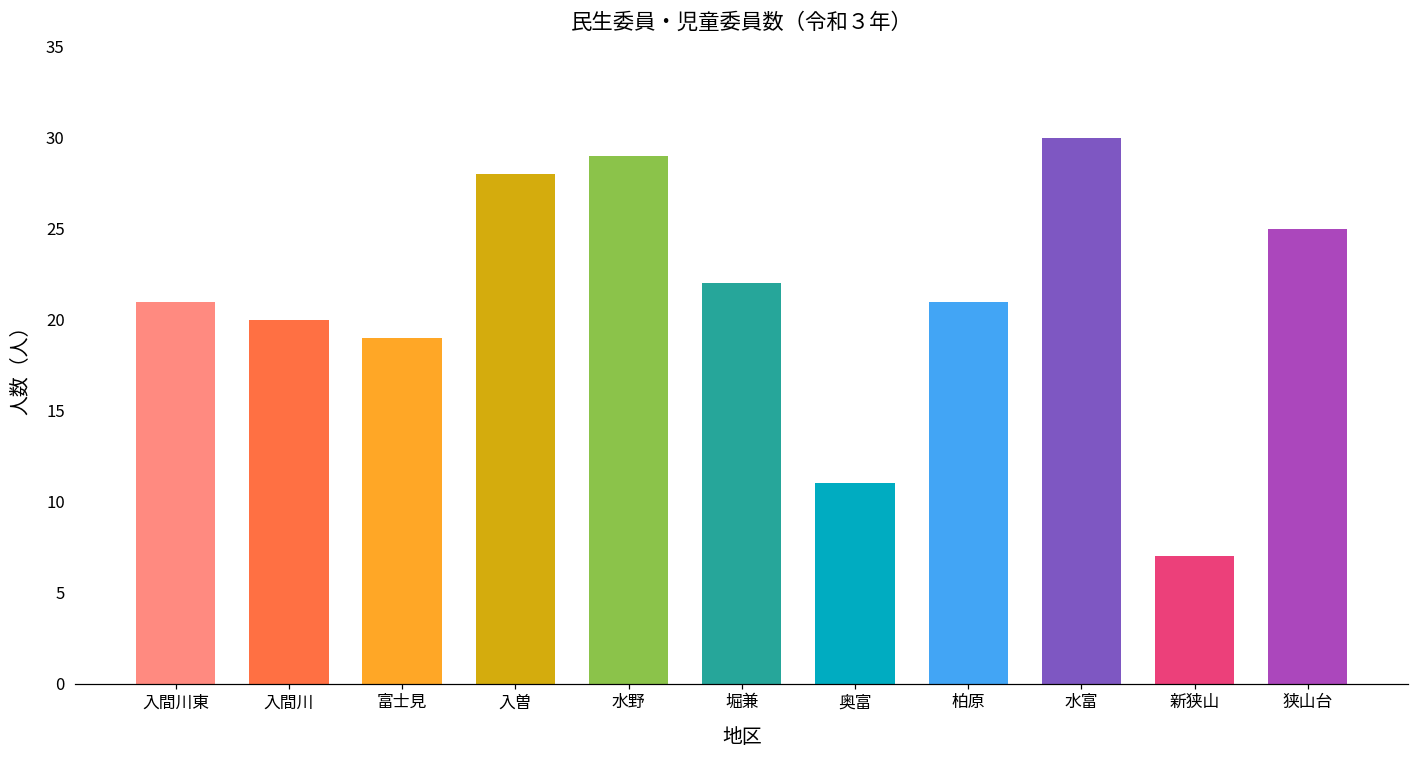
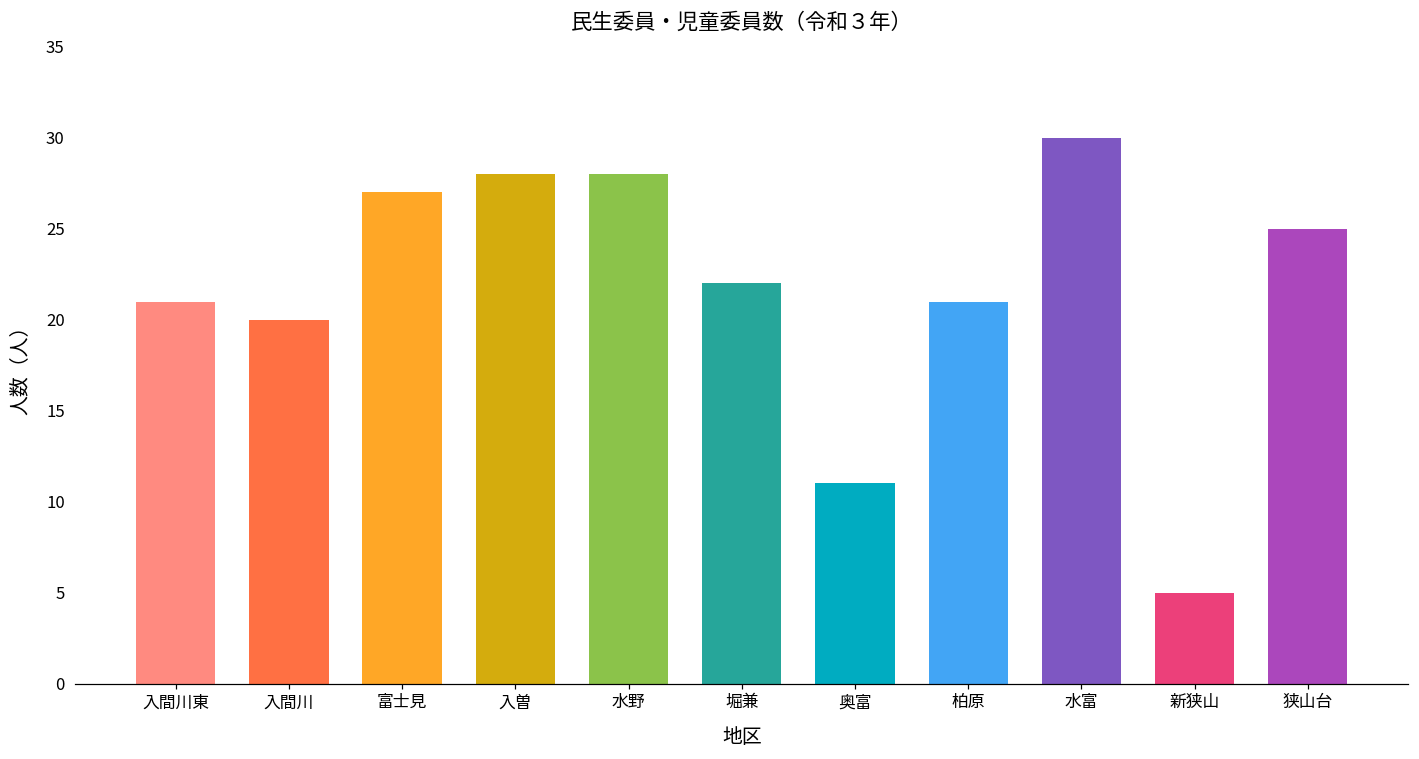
  {
    "入間川東": 21,
    "入間川": 20,
-   "富士見": 19,
+   "富士見": 27,
    "入曽": 28,
-   "水野": 29,
+   "水野": 28,
    "堀兼": 22,
    "奥富": 11,
    "柏原": 21,
    "水富": 30,
-   "新狭山": 7,
+   "新狭山": 5,
    "狭山台": 25
  }
